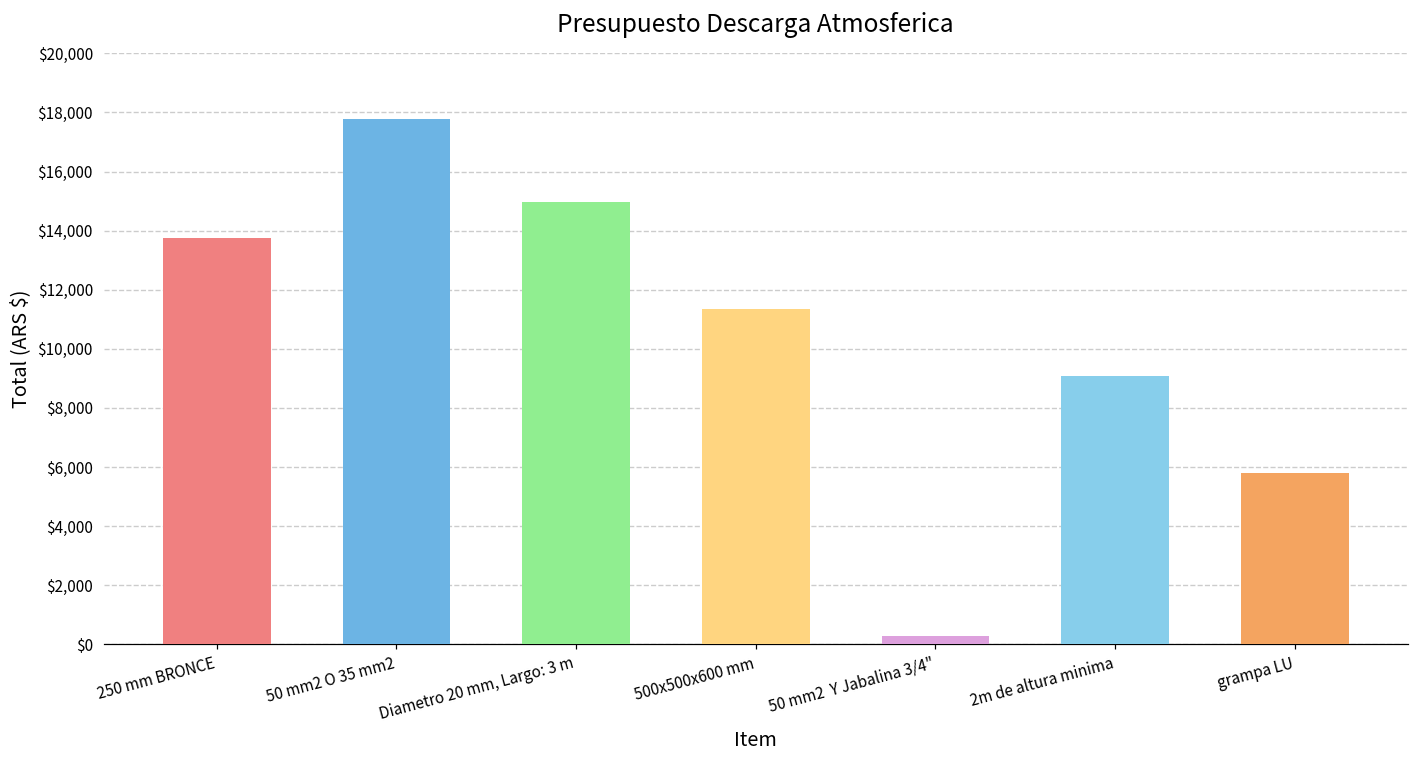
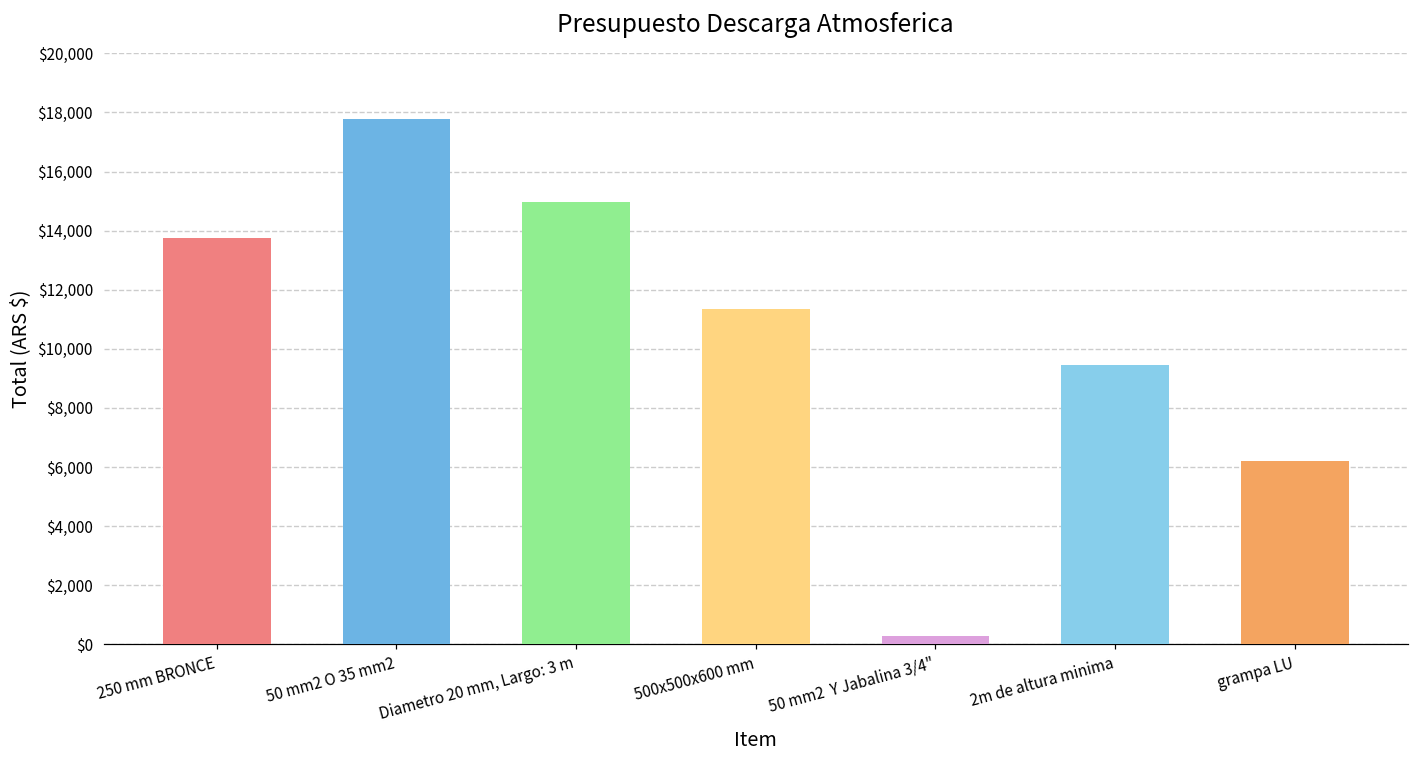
  {
    "250 mm BRONCE": "$13,700",
    "50 mm2 O 35 mm2": "$17,800",
    "Diametro 20 mm, Largo: 3 m": "$15,000",
    "500x500x600 mm": "$11,300",
    "50 mm2 Y Jabalina 3/4\"": "$300",
-   "2m de altura minima": "$9,100",
-   "grampa LU": "$5,800"
+   "2m de altura minima": "$9,500",
+   "grampa LU": "$6,200"
  }
